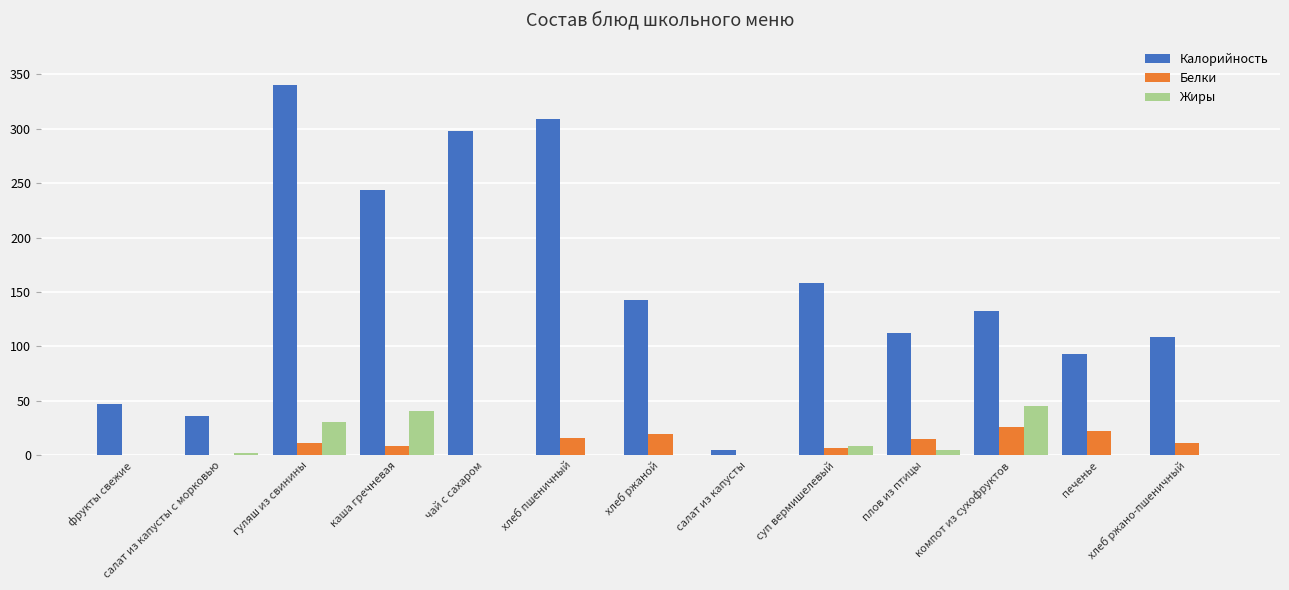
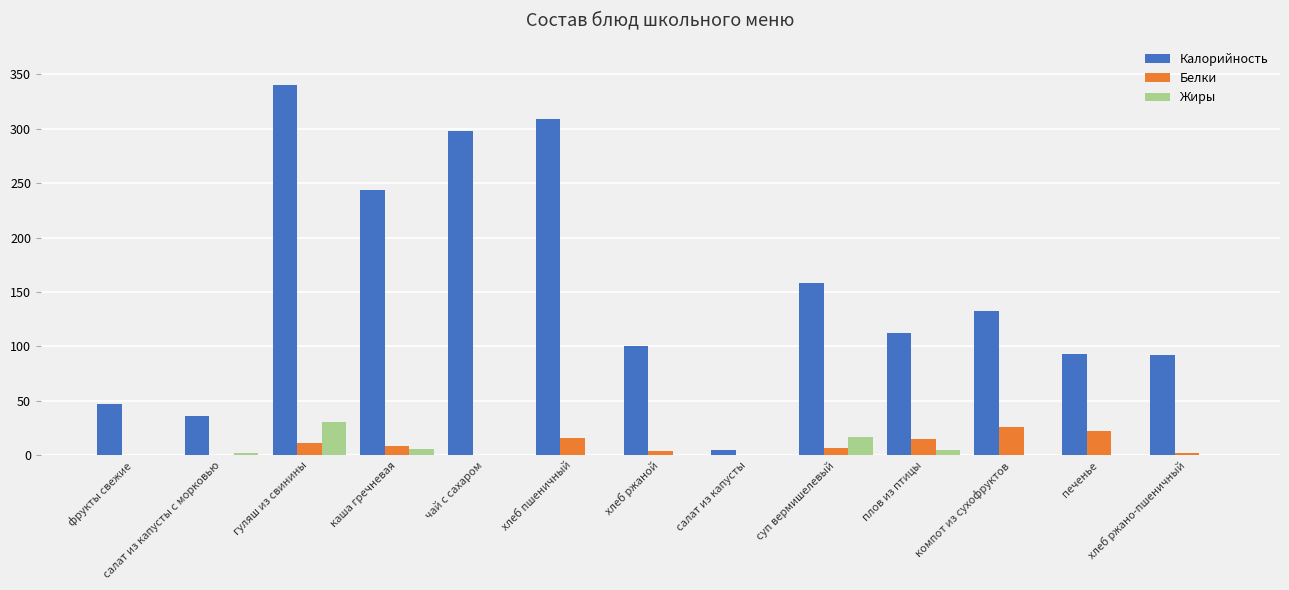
  {
    "Калорийность": {
      "фрукты свежие": 47,
      "салат из капусты с морковью": 36,
      "гуляш из свинины": 340,
      "каша гречневая": 244,
      "чай с сахаром": 298,
      "хлеб пшеничный": 309,
-     "хлеб ржаной": 143,
+     "хлеб ржаной": 100,
      "салат из капусты": 5,
      "суп вермишелевый": 158,
      "плов из птицы": 113,
      "компот из сухофруктов": 133,
      "печенье": 94,
-     "хлеб ржано-пшеничный": 109
+     "хлеб ржано-пшеничный": 92
    },
    "Белки": {
      "гуляш из свинины": 12,
      "каша гречневая": 9,
      "хлеб пшеничный": 16,
-     "хлеб ржаной": 20,
+     "хлеб ржаной": 4,
      "суп вермишелевый": 6,
      "плов из птицы": 15,
      "компот из сухофруктов": 26,
      "печенье": 23,
-     "хлеб ржано-пшеничный": 11
+     "хлеб ржано-пшеничный": 2
    },
    "Жиры": {
      "гуляш из свинины": 31,
-     "каша гречневая": 41,
-     "суп вермишелевый": 9,
+     "каша гречневая": 6,
+     "суп вермишелевый": 17,
      "плов из птицы": 5,
-     "компот из сухофруктов": 45
+     "компот из сухофруктов": 0
    }
  }
